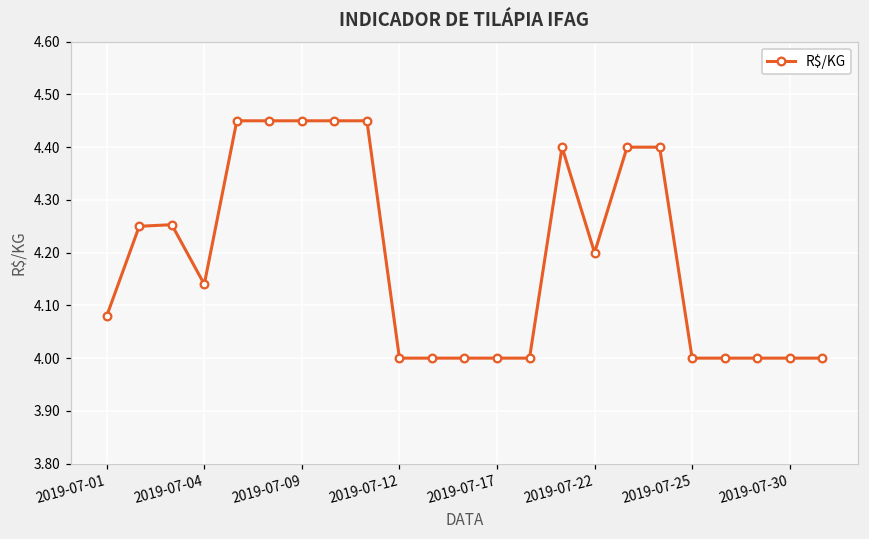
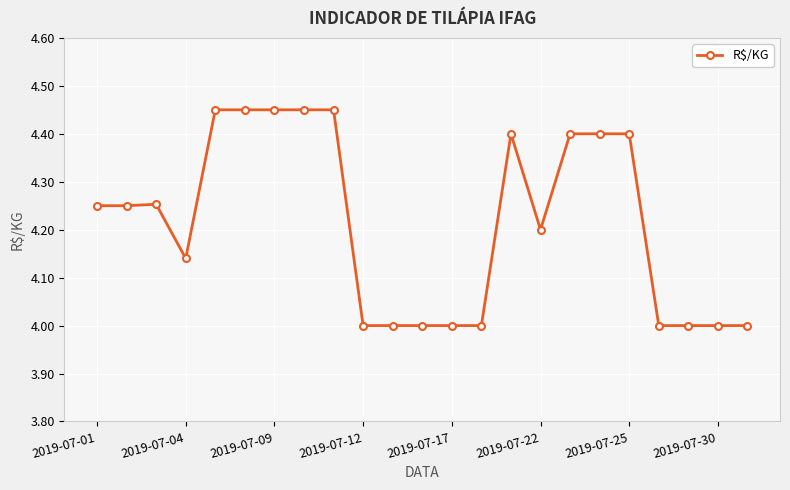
  {
-   "2019-07-01": 4.08,
+   "2019-07-01": 4.25,
    "2019-07-04": 4.14,
    "2019-07-09": 4.45,
    "2019-07-12": 4.00,
    "2019-07-17": 4.00,
    "2019-07-22": 4.20,
-   "2019-07-25": 4.0,
+   "2019-07-25": 4.4,
    "2019-07-30": 4.00
  }
